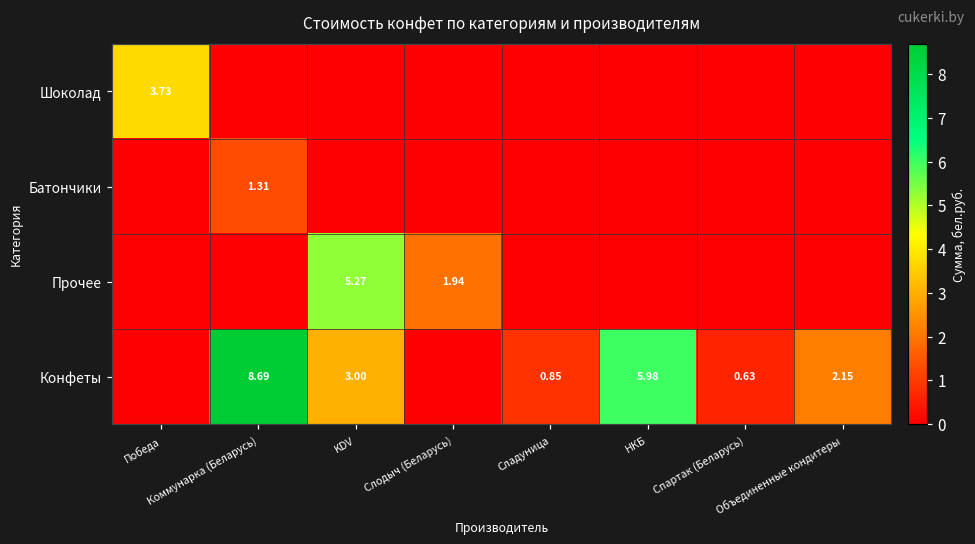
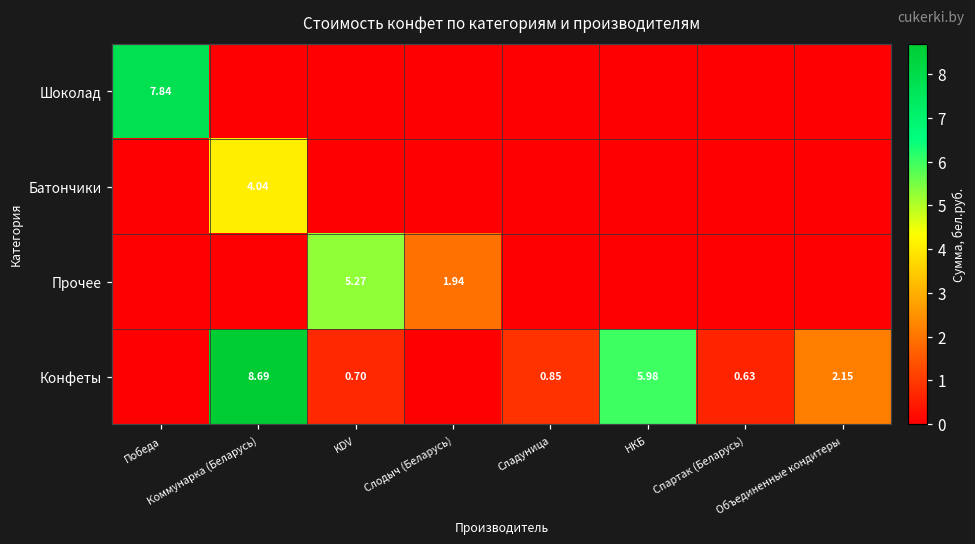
  {
    "Шоколад": {
-     "Победа": 3.73
+     "Победа": 7.84
    },
    "Батончики": {
-     "Коммунарка (Беларусь)": 1.31
+     "Коммунарка (Беларусь)": 4.04
    },
    "Прочее": {
      "KDV": 5.27,
      "Слодыч (Беларусь)": 1.94
    },
    "Конфеты": {
      "Коммунарка (Беларусь)": 8.69,
-     "KDV": 3.00,
+     "KDV": 0.70,
      "Сладуница": 0.85,
      "НКБ": 5.98,
      "Спартак (Беларусь)": 0.63,
      "Объединенные кондитеры": 2.15
    }
  }
